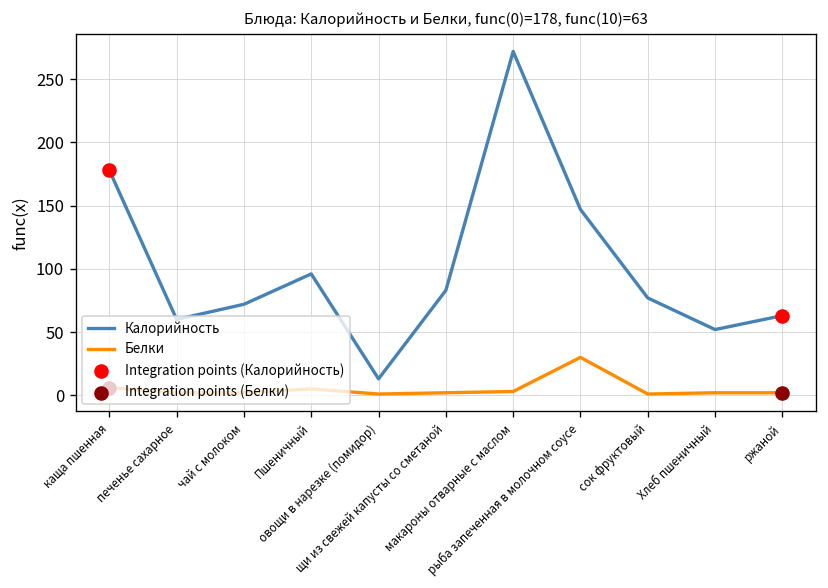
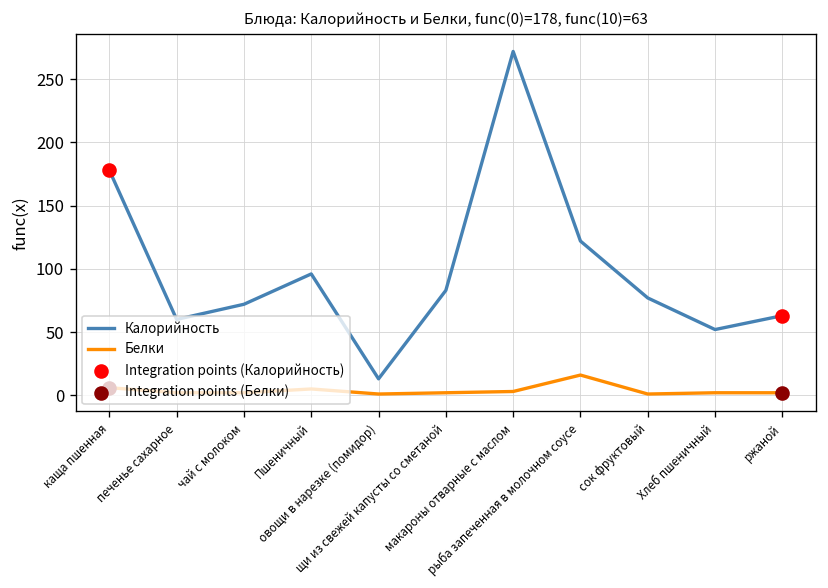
  {
    "Калорийность": {
      "печенье сахарное": 60,
      "чай с молоком": 72,
      "Пшеничный": 96,
      "овощи в нарезке (помидор)": 13,
      "щи из свежей капусты со сметаной": 83,
      "макароны отварные с маслом": 272,
-     "рыба запеченная в молочном соусе": 147,
+     "рыба запеченная в молочном соусе": 122,
      "сок фруктовый": 77,
      "Хлеб пшеничный": 52
    },
    "Белки": {
      "овощи в нарезке (помидор)": 1,
      "щи из свежей капусты со сметаной": 2,
      "макароны отварные с маслом": 3,
-     "рыба запеченная в молочном соусе": 30,
+     "рыба запеченная в молочном соусе": 16,
      "сок фруктовый": 1,
      "Хлеб пшеничный": 2
    }
  }
